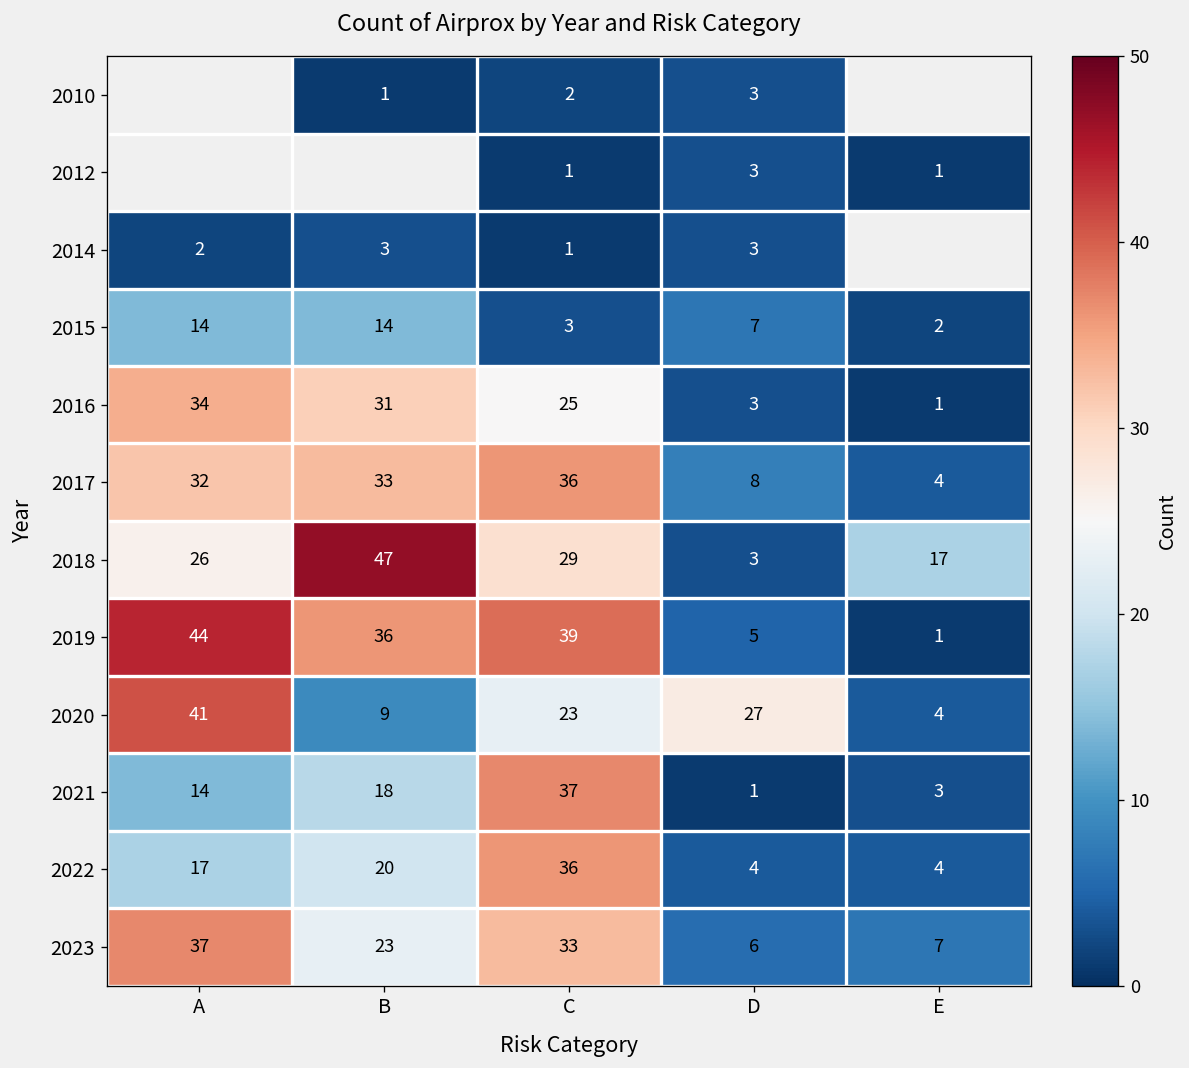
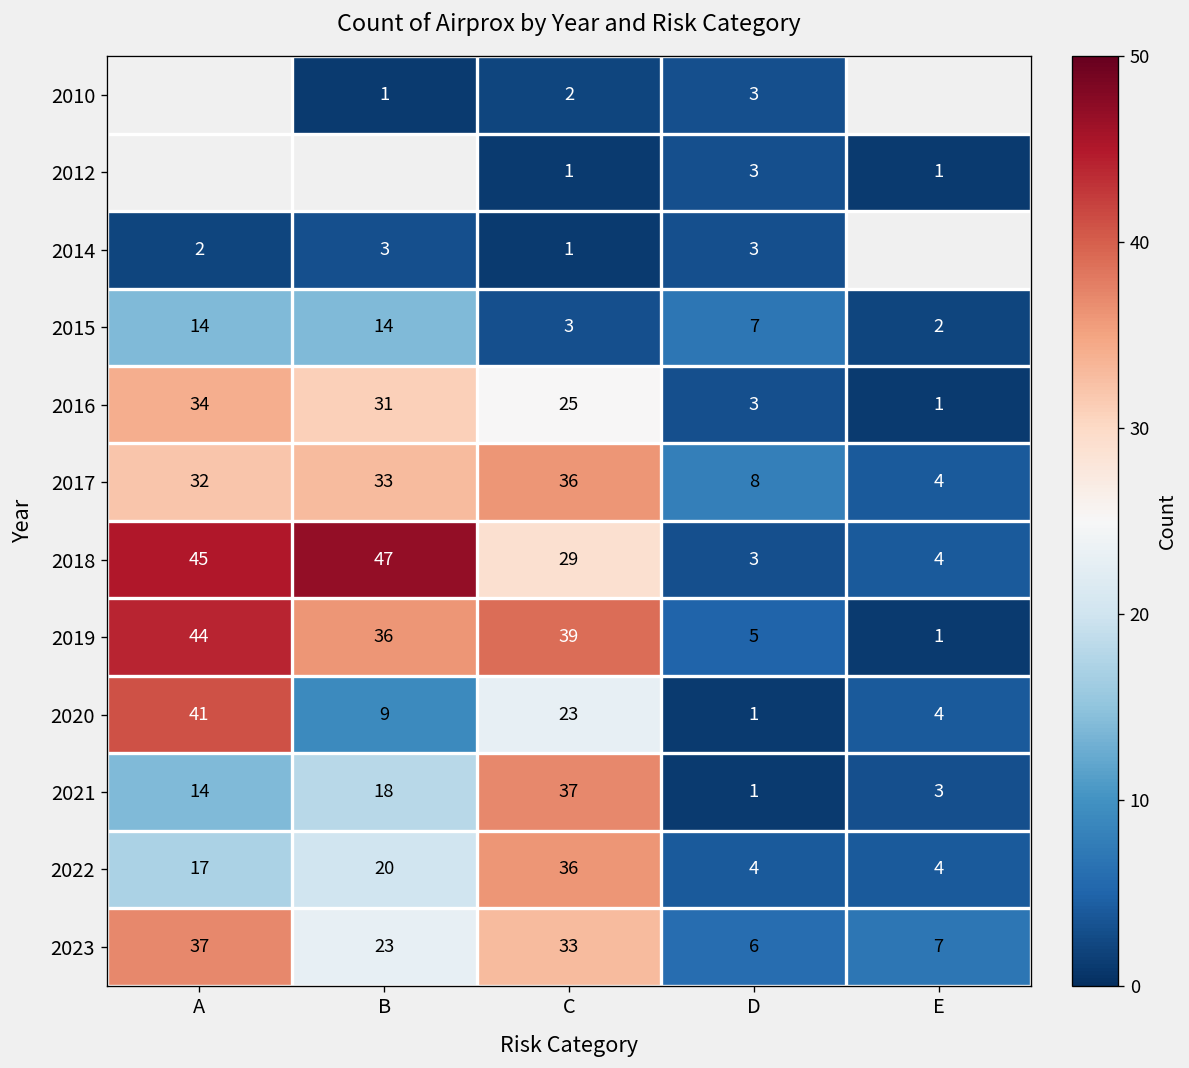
  {
    "2010": {
      "B": 1,
      "C": 2,
      "D": 3
    },
    "2012": {
      "C": 1,
      "D": 3,
      "E": 1
    },
    "2014": {
      "A": 2,
      "B": 3,
      "C": 1,
      "D": 3
    },
    "2015": {
      "A": 14,
      "B": 14,
      "C": 3,
      "D": 7,
      "E": 2
    },
    "2016": {
      "A": 34,
      "B": 31,
      "C": 25,
      "D": 3,
      "E": 1
    },
    "2017": {
      "A": 32,
      "B": 33,
      "C": 36,
      "D": 8,
      "E": 4
    },
    "2018": {
-     "A": 26,
+     "A": 45,
      "B": 47,
      "C": 29,
      "D": 3,
-     "E": 17
+     "E": 4
    },
    "2019": {
      "A": 44,
      "B": 36,
      "C": 39,
      "D": 5,
      "E": 1
    },
    "2020": {
      "A": 41,
      "B": 9,
      "C": 23,
-     "D": 27,
+     "D": 1,
      "E": 4
    },
    "2021": {
      "A": 14,
      "B": 18,
      "C": 37,
      "D": 1,
      "E": 3
    },
    "2022": {
      "A": 17,
      "B": 20,
      "C": 36,
      "D": 4,
      "E": 4
    },
    "2023": {
      "A": 37,
      "B": 23,
      "C": 33,
      "D": 6,
      "E": 7
    }
  }
